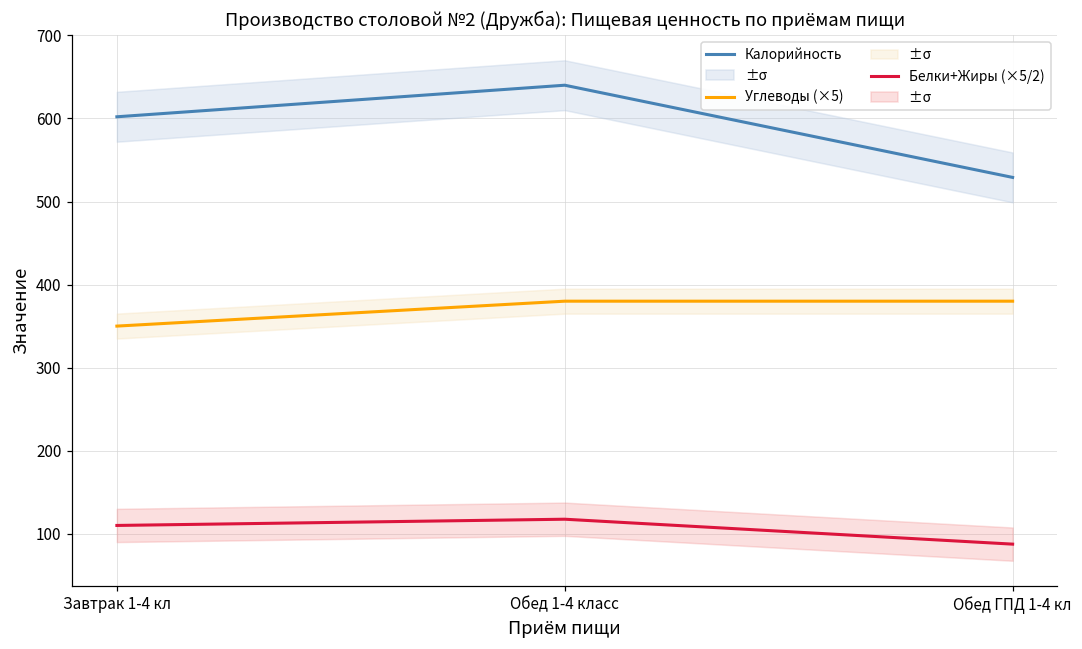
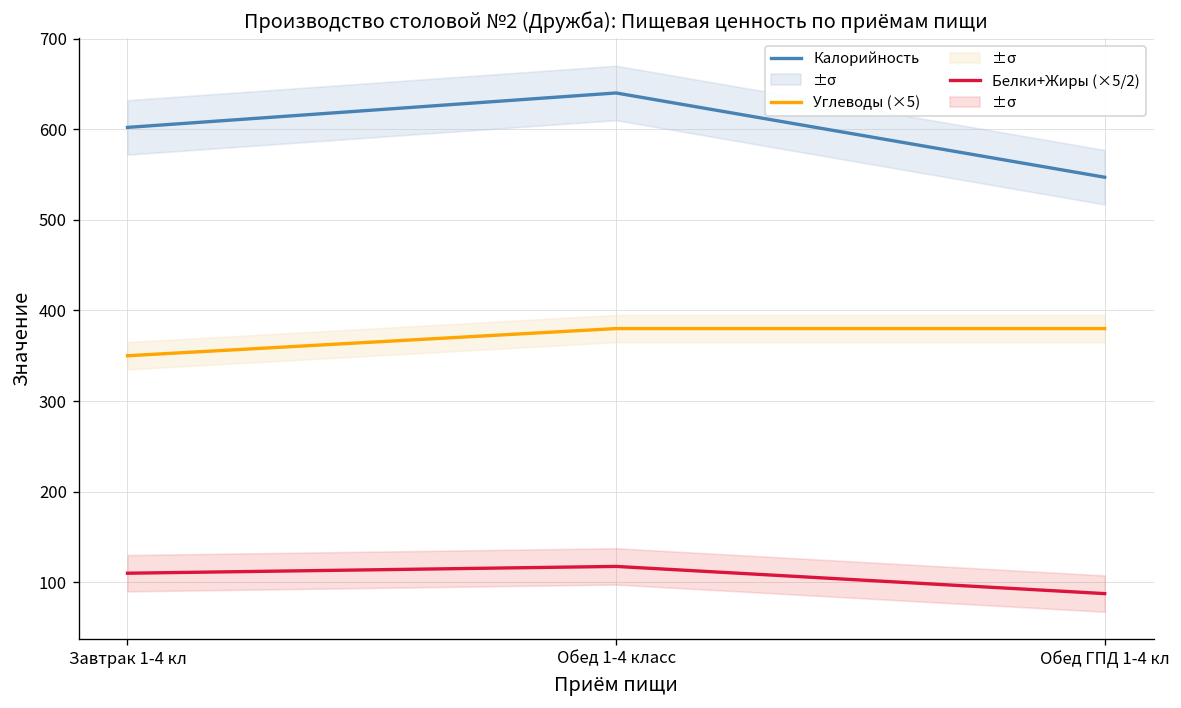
  {
    "Калорийность": {
      "Завтрак 1-4 кл": 600,
      "Обед 1-4 класс": 640,
-     "Обед ГПД 1-4 кл": 530
+     "Обед ГПД 1-4 кл": 550
    },
    "Углеводы (×5)": {
      "Завтрак 1-4 кл": 350,
      "Обед 1-4 класс": 380,
      "Обед ГПД 1-4 кл": 380
    },
    "Белки+Жиры (×5/2)": {
      "Завтрак 1-4 кл": 110,
      "Обед 1-4 класс": 120,
      "Обед ГПД 1-4 кл": 90
    }
  }
